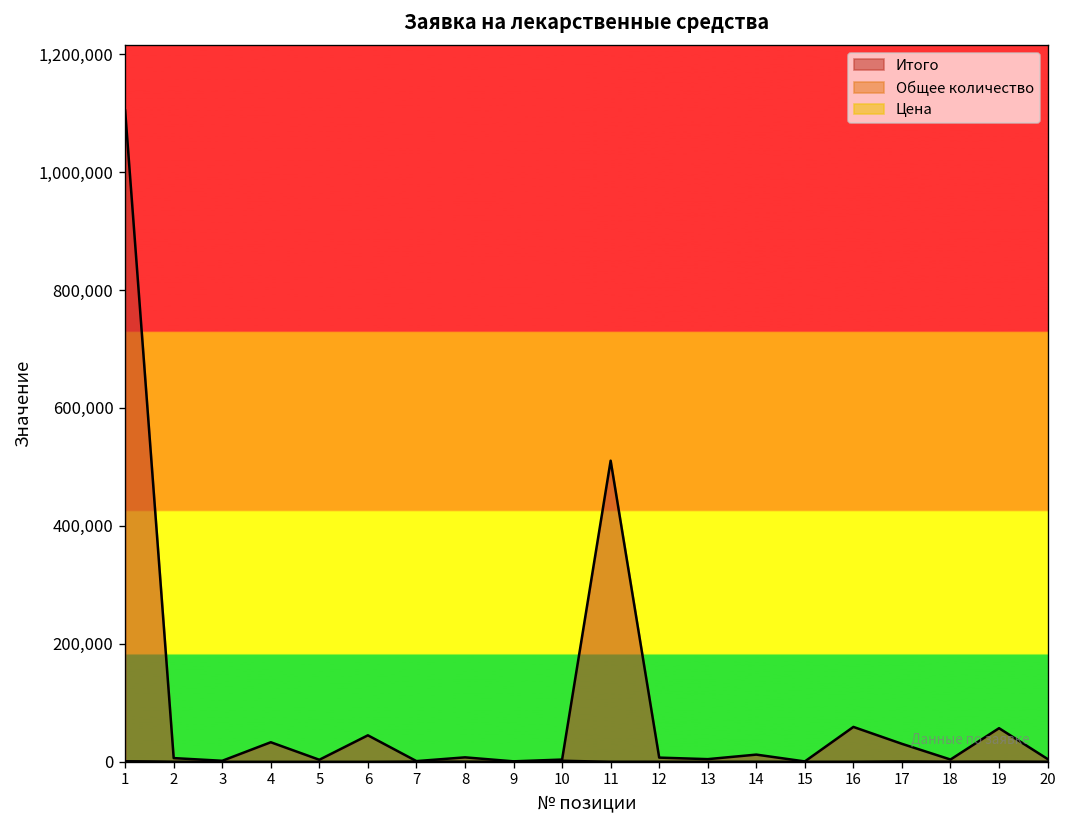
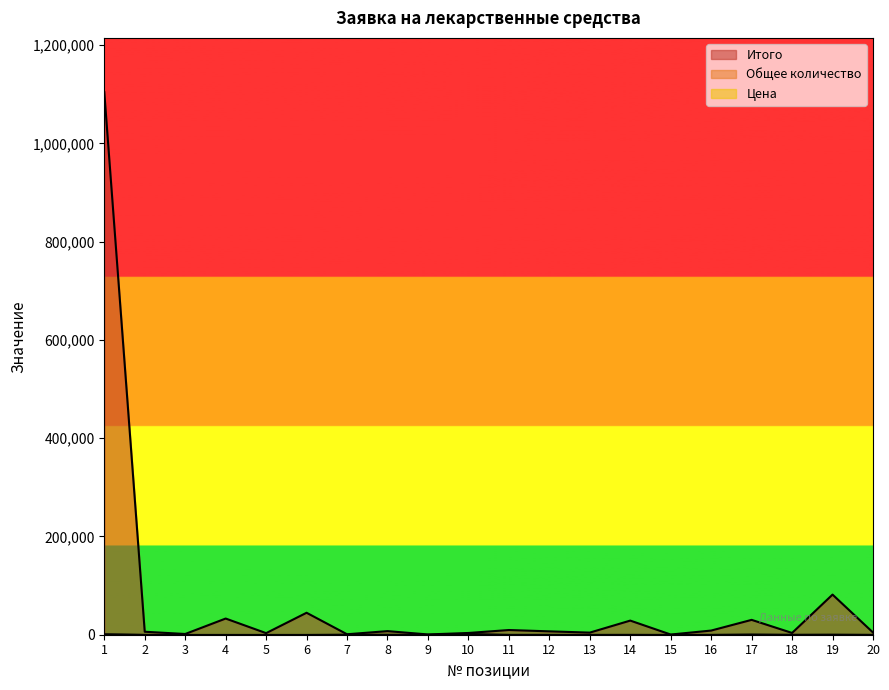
  {
    "Итого": {
      "1": "1,100,000",
      "2": "10,000",
      "4": "30,000",
      "6": "40,000",
      "8": "10,000",
-     "11": "510,000",
+     "11": "10,000",
      "12": "10,000",
-     "14": "10,000",
-     "16": "60,000",
+     "14": "30,000",
+     "16": "10,000",
      "17": "30,000",
-     "19": "60,000"
+     "19": "80,000"
    }
  }
